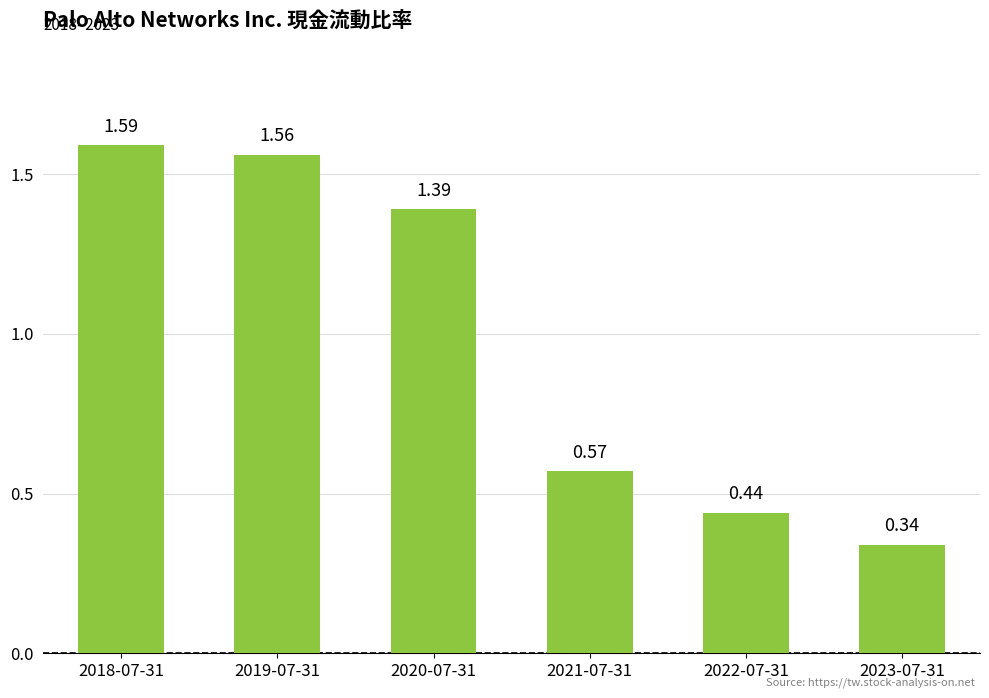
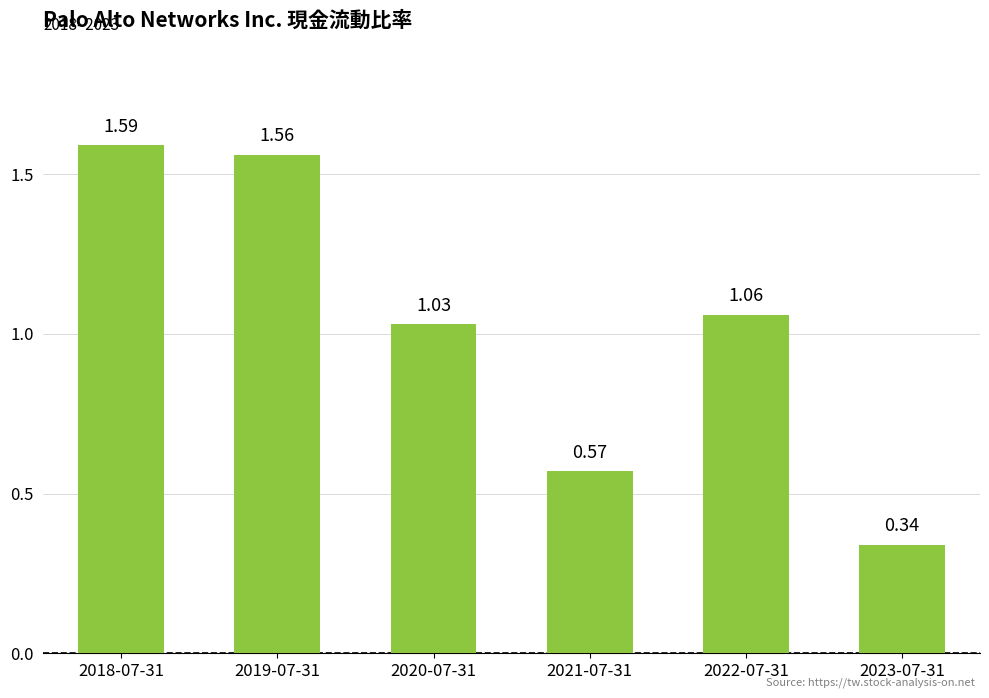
  {
    "2018-07-31": 1.59,
    "2019-07-31": 1.56,
-   "2020-07-31": 1.39,
+   "2020-07-31": 1.03,
    "2021-07-31": 0.57,
-   "2022-07-31": 0.44,
+   "2022-07-31": 1.06,
    "2023-07-31": 0.34
  }
